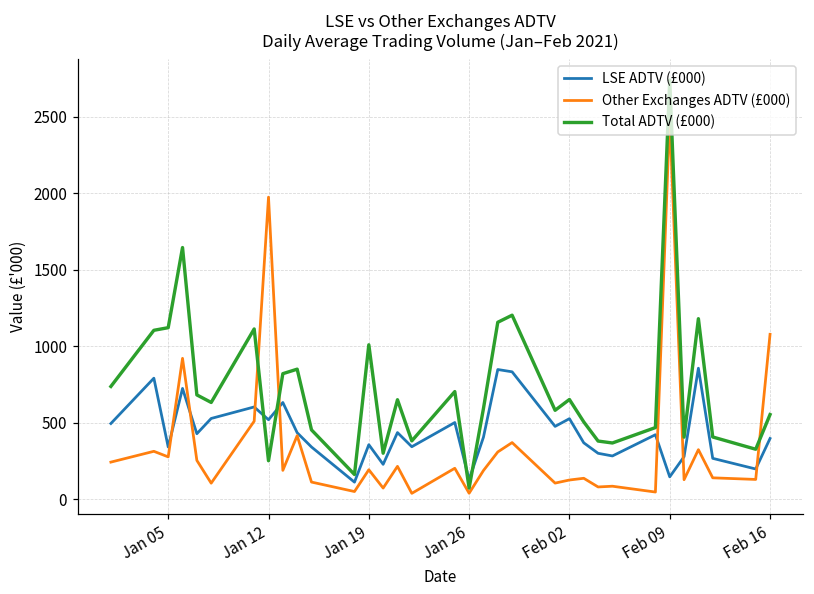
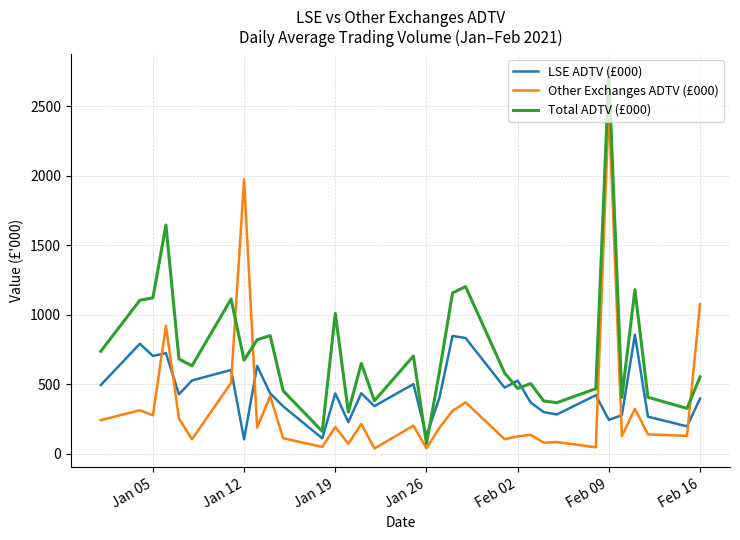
  {
    "LSE ADTV (£000)": {
-     "Jan 05": 340,
-     "Jan 12": 520,
-     "Jan 19": 360,
+     "Jan 05": 700,
+     "Jan 12": 100,
+     "Jan 19": 430,
      "Jan 26": 130,
      "Feb 02": 530,
-     "Feb 09": 150,
+     "Feb 09": 240,
      "Feb 16": 400
    },
    "Other Exchanges ADTV (£000)": {
      "Jan 05": 280,
      "Jan 12": 1980,
      "Jan 19": 190,
      "Jan 26": 40,
      "Feb 02": 130,
      "Feb 16": 1080
    },
    "Total ADTV (£000)": {
      "Jan 05": 1120,
-     "Jan 12": 250,
+     "Jan 12": 670,
      "Jan 19": 1010,
      "Jan 26": 70,
-     "Feb 02": 650,
+     "Feb 02": 470,
      "Feb 16": 550
    }
  }
